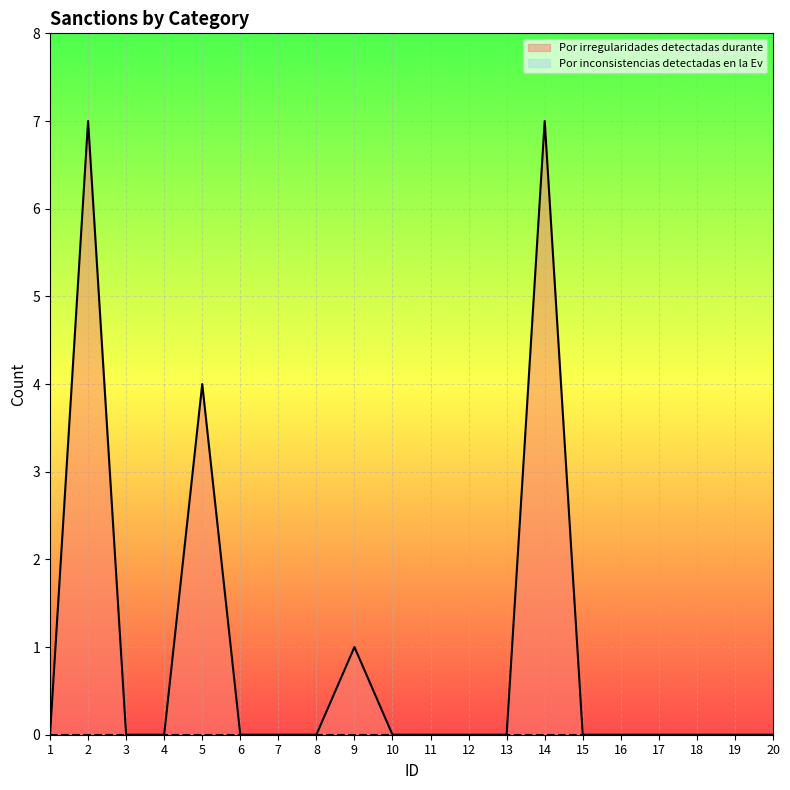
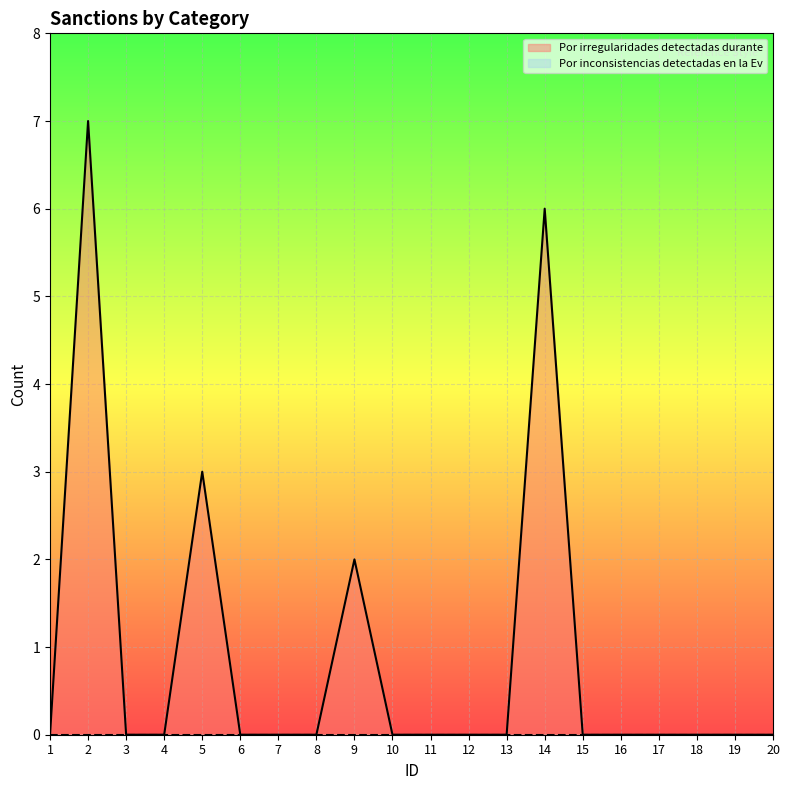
  {
    "Por irregularidades detectadas durante": {
      "2": 7,
-     "5": 4,
-     "9": 1,
-     "14": 7
+     "5": 3,
+     "9": 2,
+     "14": 6
    },
    "Por inconsistencias detectadas en la Ev": {
      "2": 0,
      "5": 0,
      "9": 0,
      "14": 0
    }
  }
